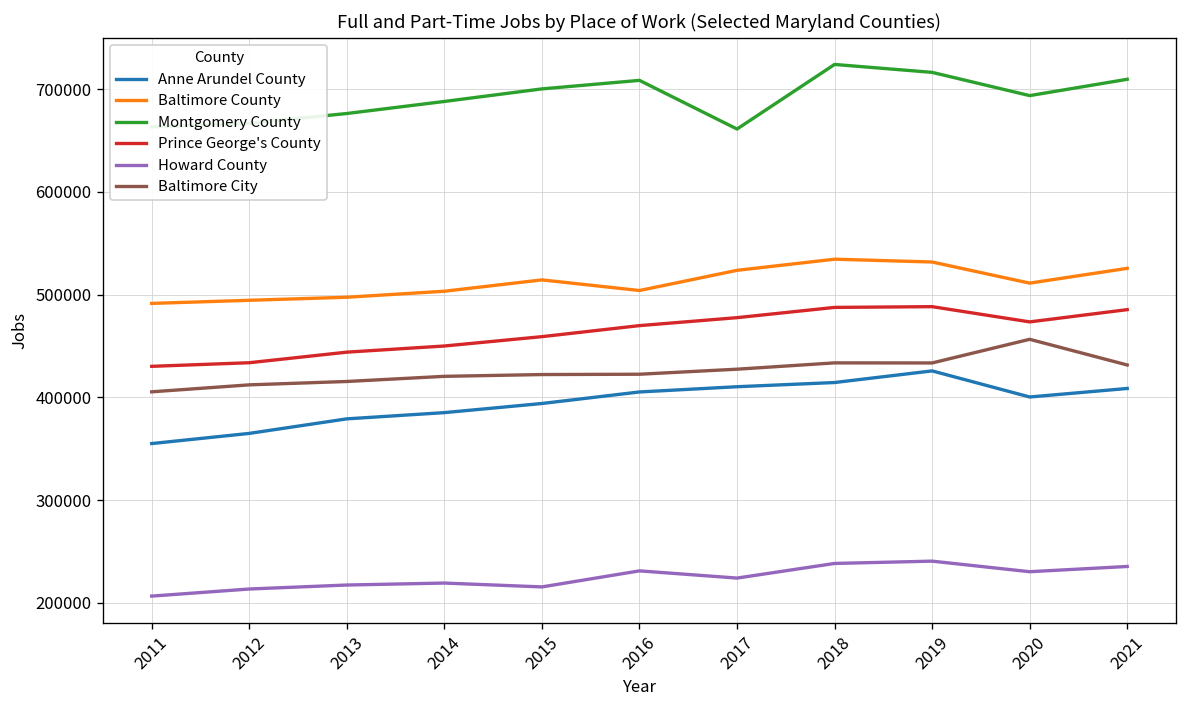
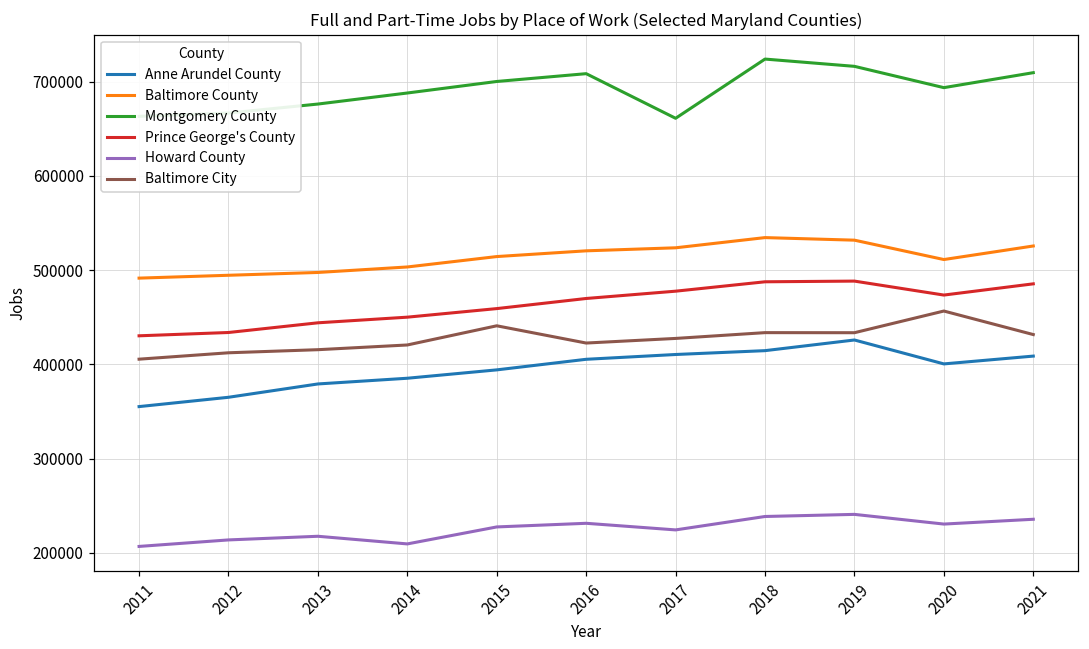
  {
    "Anne Arundel County": {
      "2011": 360000,
      "2012": 370000,
      "2013": 380000,
      "2014": 390000,
      "2015": 390000,
      "2016": 410000,
      "2017": 410000,
      "2018": 410000,
      "2019": 430000,
      "2020": 400000,
      "2021": 410000
    },
    "Baltimore County": {
      "2011": 490000,
      "2012": 490000,
      "2013": 500000,
      "2014": 500000,
      "2015": 510000,
-     "2016": 500000,
+     "2016": 520000,
      "2017": 520000,
      "2018": 530000,
      "2019": 530000,
      "2020": 510000,
      "2021": 530000
    },
    "Montgomery County": {
      "2013": 680000,
      "2014": 690000,
      "2015": 700000,
      "2016": 710000,
      "2017": 660000,
      "2018": 720000,
      "2019": 720000,
      "2020": 690000,
      "2021": 710000
    },
    "Prince George's County": {
      "2011": 430000,
      "2012": 430000,
      "2013": 440000,
      "2014": 450000,
      "2015": 460000,
      "2016": 470000,
      "2017": 480000,
      "2018": 490000,
      "2019": 490000,
      "2020": 470000,
      "2021": 490000
    },
    "Howard County": {
      "2011": 210000,
      "2012": 210000,
      "2013": 220000,
-     "2014": 220000,
-     "2015": 220000,
+     "2014": 210000,
+     "2015": 230000,
      "2016": 230000,
      "2017": 220000,
      "2018": 240000,
      "2019": 240000,
      "2020": 230000,
      "2021": 240000
    },
    "Baltimore City": {
      "2011": 410000,
      "2012": 410000,
      "2013": 420000,
      "2014": 420000,
-     "2015": 420000,
+     "2015": 440000,
      "2016": 420000,
      "2017": 430000,
      "2018": 430000,
      "2019": 430000,
      "2020": 460000,
      "2021": 430000
    }
  }
